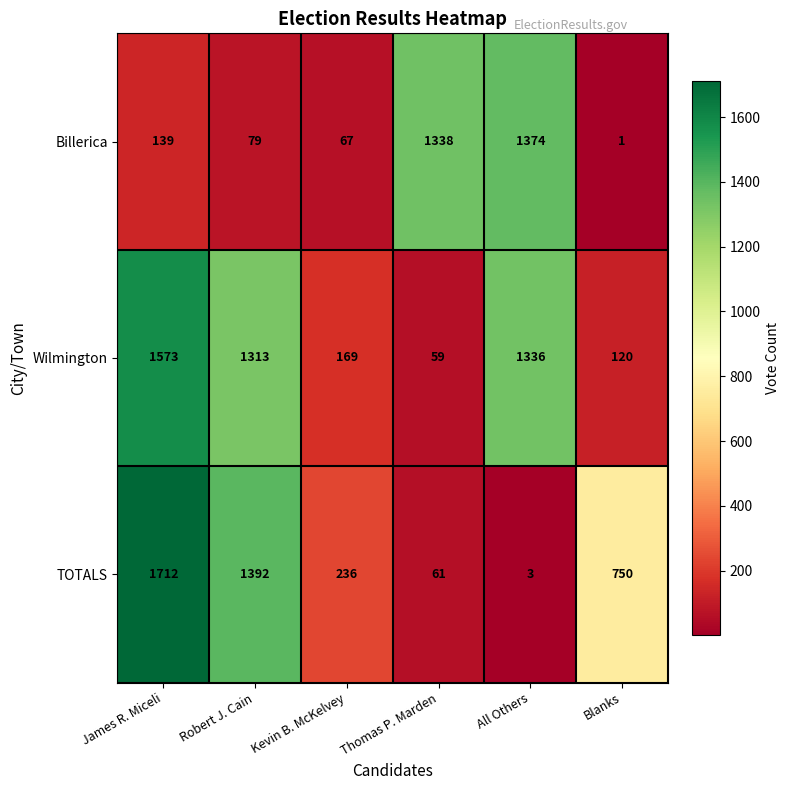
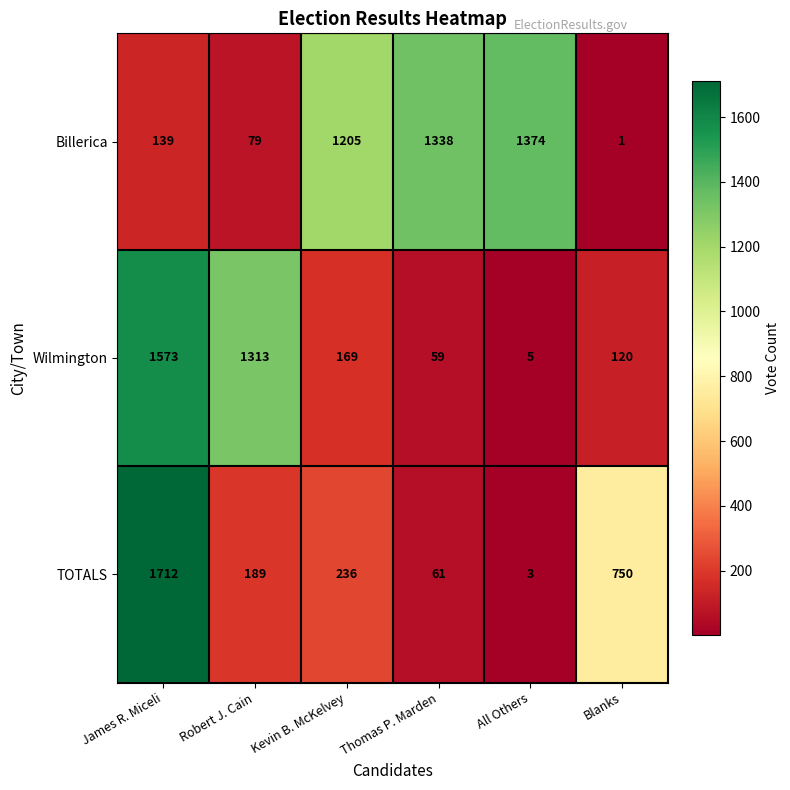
  {
    "Billerica": {
      "James R. Miceli": 139,
      "Robert J. Cain": 79,
-     "Kevin B. McKelvey": 67,
+     "Kevin B. McKelvey": 1205,
      "Thomas P. Marden": 1338,
      "All Others": 1374,
      "Blanks": 1
    },
    "Wilmington": {
      "James R. Miceli": 1573,
      "Robert J. Cain": 1313,
      "Kevin B. McKelvey": 169,
      "Thomas P. Marden": 59,
-     "All Others": 1336,
+     "All Others": 5,
      "Blanks": 120
    },
    "TOTALS": {
      "James R. Miceli": 1712,
-     "Robert J. Cain": 1392,
+     "Robert J. Cain": 189,
      "Kevin B. McKelvey": 236,
      "Thomas P. Marden": 61,
      "All Others": 3,
      "Blanks": 750
    }
  }
